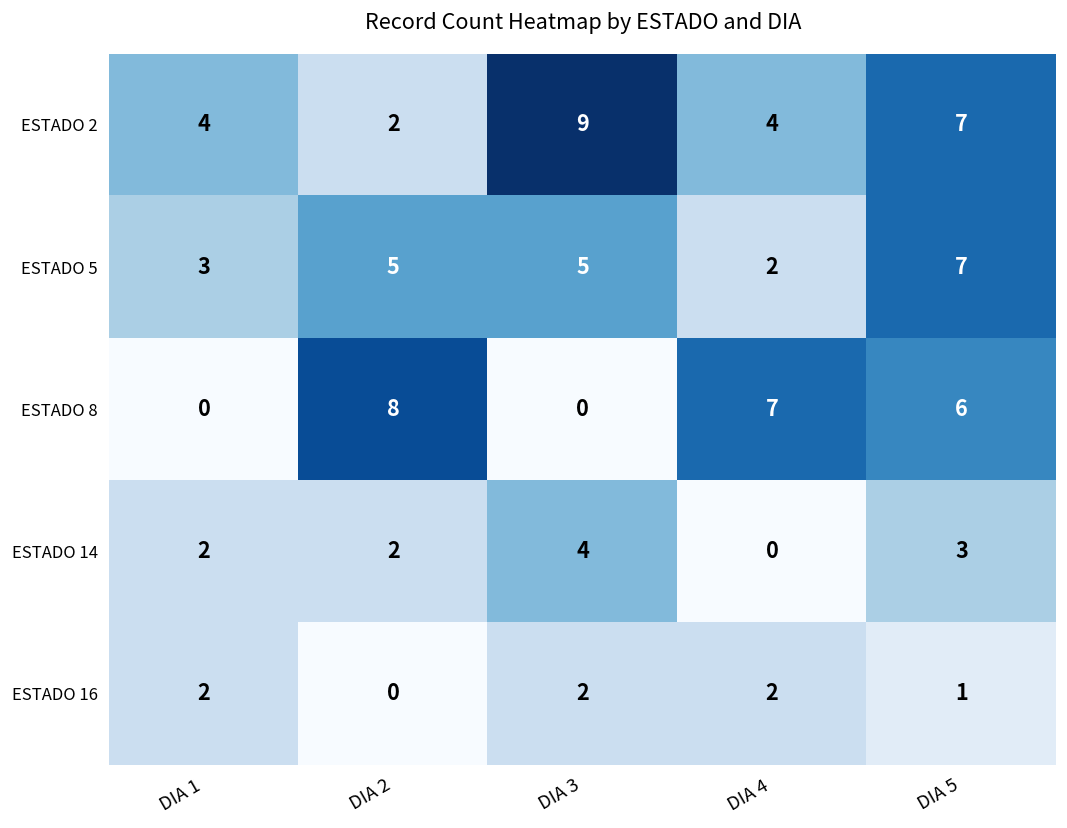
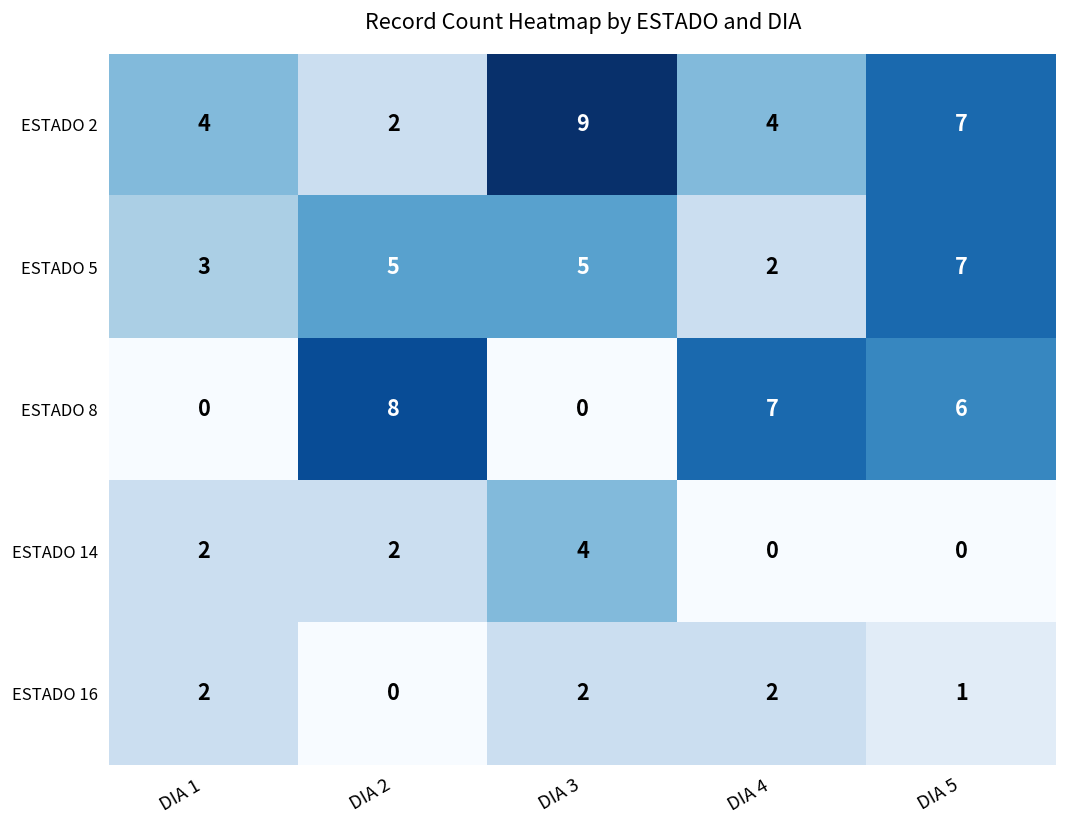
  {
    "ESTADO 2": {
      "DIA 1": 4,
      "DIA 2": 2,
      "DIA 3": 9,
      "DIA 4": 4,
      "DIA 5": 7
    },
    "ESTADO 5": {
      "DIA 1": 3,
      "DIA 2": 5,
      "DIA 3": 5,
      "DIA 4": 2,
      "DIA 5": 7
    },
    "ESTADO 8": {
      "DIA 1": 0,
      "DIA 2": 8,
      "DIA 3": 0,
      "DIA 4": 7,
      "DIA 5": 6
    },
    "ESTADO 14": {
      "DIA 1": 2,
      "DIA 2": 2,
      "DIA 3": 4,
      "DIA 4": 0,
-     "DIA 5": 3
+     "DIA 5": 0
    },
    "ESTADO 16": {
      "DIA 1": 2,
      "DIA 2": 0,
      "DIA 3": 2,
      "DIA 4": 2,
      "DIA 5": 1
    }
  }
